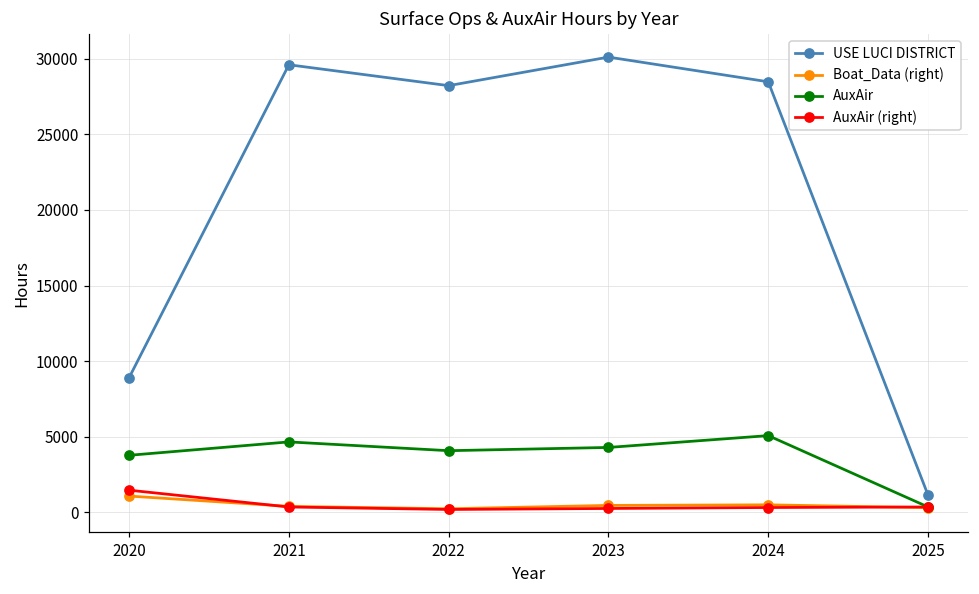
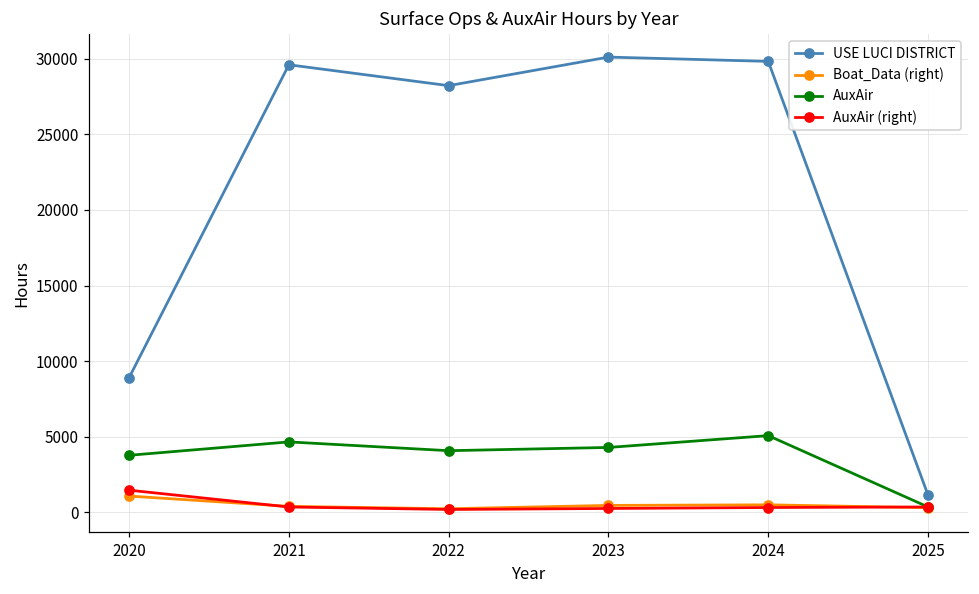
  {
    "USE LUCI DISTRICT": {
      "2020": 8900,
      "2021": 29600,
      "2022": 28200,
      "2023": 30100,
-     "2024": 28500,
+     "2024": 29800,
      "2025": 1100
    },
    "Boat_Data (right)": {
      "2020": 1100,
      "2023": 500
    },
    "AuxAir": {
      "2020": 3800,
      "2021": 4700,
      "2022": 4100,
      "2023": 4300,
      "2024": 5100
    },
    "AuxAir (right)": {
      "2020": 1500,
      "2023": 300
    }
  }
